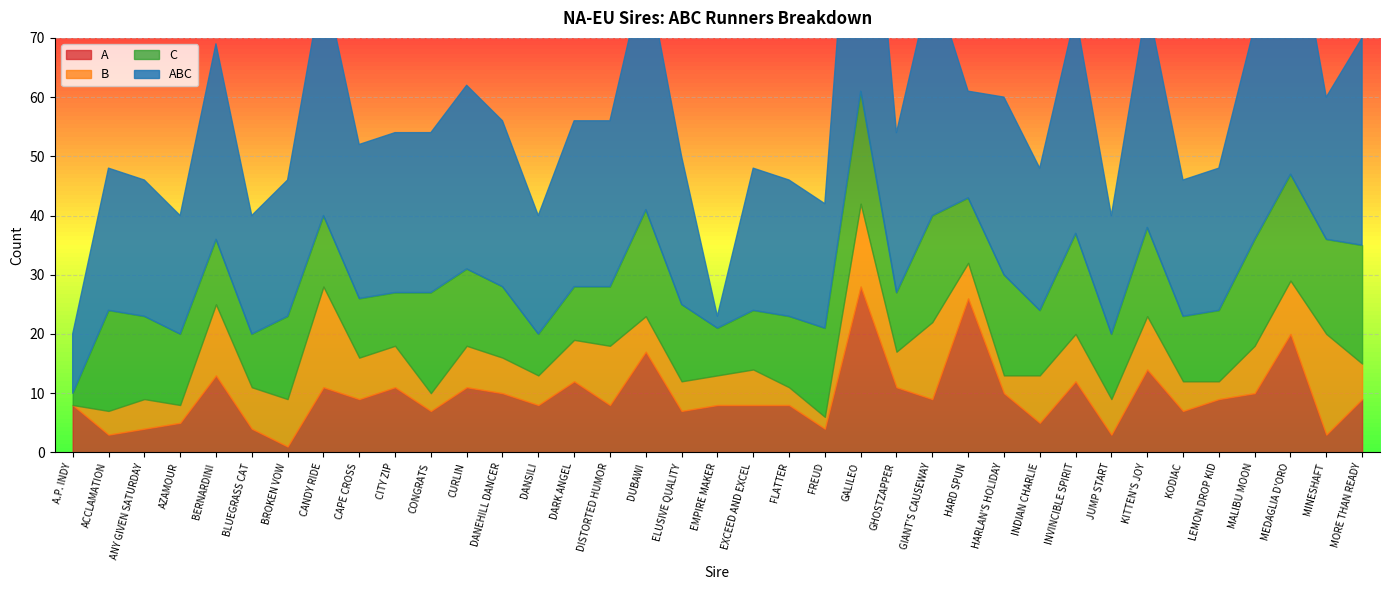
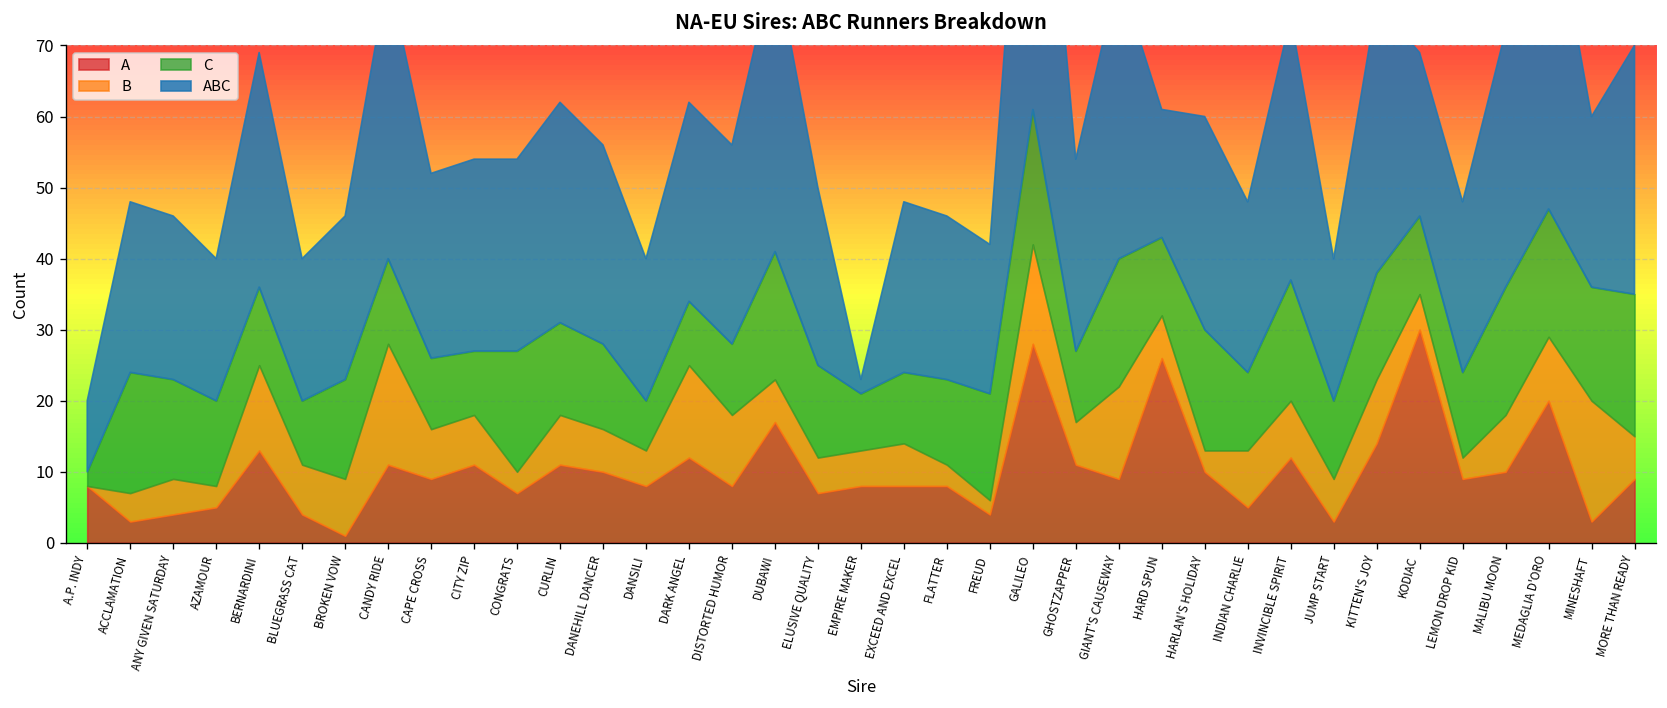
  {
    "A": {
      "ACCLAMATION": 3,
      "ANY GIVEN SATURDAY": 4,
      "AZAMOUR": 5,
      "BERNARDINI": 13,
      "BLUEGRASS CAT": 4,
      "BROKEN VOW": 1,
      "CANDY RIDE": 11,
      "CAPE CROSS": 9,
      "CITY ZIP": 11,
      "CONGRATS": 7,
      "CURLIN": 11,
      "DANEHILL DANCER": 10,
      "DANSILI": 8,
      "DARK ANGEL": 12,
      "DISTORTED HUMOR": 8,
      "DUBAWI": 17,
      "ELUSIVE QUALITY": 7,
      "EMPIRE MAKER": 8,
      "EXCEED AND EXCEL": 8,
      "FLATTER": 8,
      "FREUD": 4,
      "GALILEO": 28,
      "GHOSTZAPPER": 11,
      "GIANT'S CAUSEWAY": 9,
      "HARD SPUN": 26,
      "HARLAN'S HOLIDAY": 10,
      "INDIAN CHARLIE": 5,
      "INVINCIBLE SPIRIT": 12,
      "JUMP START": 3,
      "KITTEN'S JOY": 14,
-     "KODIAC": 7,
+     "KODIAC": 30,
      "LEMON DROP KID": 9,
      "MALIBU MOON": 10,
      "MEDAGLIA D'ORO": 20,
      "MINESHAFT": 3,
      "MORE THAN READY": 9
    },
    "B": {
      "ACCLAMATION": 4,
      "ANY GIVEN SATURDAY": 5,
      "AZAMOUR": 3,
      "BERNARDINI": 12,
      "BLUEGRASS CAT": 7,
      "BROKEN VOW": 8,
      "CANDY RIDE": 17,
      "CAPE CROSS": 7,
      "CITY ZIP": 7,
      "CONGRATS": 3,
      "CURLIN": 7,
      "DANEHILL DANCER": 6,
      "DANSILI": 5,
-     "DARK ANGEL": 7,
+     "DARK ANGEL": 13,
      "DISTORTED HUMOR": 10,
      "DUBAWI": 6,
      "ELUSIVE QUALITY": 5,
      "EMPIRE MAKER": 5,
      "EXCEED AND EXCEL": 6,
      "FLATTER": 3,
      "FREUD": 2,
      "GALILEO": 14,
      "GHOSTZAPPER": 6,
      "GIANT'S CAUSEWAY": 13,
      "HARD SPUN": 6,
      "HARLAN'S HOLIDAY": 3,
      "INDIAN CHARLIE": 8,
      "INVINCIBLE SPIRIT": 8,
      "JUMP START": 6,
      "KITTEN'S JOY": 9,
      "KODIAC": 5,
      "LEMON DROP KID": 3,
      "MALIBU MOON": 8,
      "MEDAGLIA D'ORO": 9,
      "MINESHAFT": 17,
      "MORE THAN READY": 6
    },
    "C": {
      "A.P. INDY": 2,
      "ACCLAMATION": 17,
      "ANY GIVEN SATURDAY": 14,
      "AZAMOUR": 12,
      "BERNARDINI": 11,
      "BLUEGRASS CAT": 9,
      "BROKEN VOW": 14,
      "CANDY RIDE": 12,
      "CAPE CROSS": 10,
      "CITY ZIP": 9,
      "CONGRATS": 17,
      "CURLIN": 13,
      "DANEHILL DANCER": 12,
      "DANSILI": 7,
      "DARK ANGEL": 9,
      "DISTORTED HUMOR": 10,
      "DUBAWI": 18,
      "ELUSIVE QUALITY": 13,
      "EMPIRE MAKER": 8,
      "EXCEED AND EXCEL": 10,
      "FLATTER": 12,
      "FREUD": 15,
      "GALILEO": 19,
      "GHOSTZAPPER": 10,
      "GIANT'S CAUSEWAY": 18,
      "HARD SPUN": 11,
      "HARLAN'S HOLIDAY": 17,
      "INDIAN CHARLIE": 11,
      "INVINCIBLE SPIRIT": 17,
      "JUMP START": 11,
      "KITTEN'S JOY": 15,
      "KODIAC": 11,
      "LEMON DROP KID": 12,
      "MALIBU MOON": 18,
      "MEDAGLIA D'ORO": 18,
      "MINESHAFT": 16,
      "MORE THAN READY": 20
    },
    "ABC": {
      "A.P. INDY": 10,
      "ACCLAMATION": 24,
      "ANY GIVEN SATURDAY": 23,
      "AZAMOUR": 20,
      "BERNARDINI": 33,
      "BLUEGRASS CAT": 20,
      "BROKEN VOW": 23,
      "CAPE CROSS": 26,
      "CITY ZIP": 27,
      "CONGRATS": 27,
      "CURLIN": 31,
      "DANEHILL DANCER": 28,
      "DANSILI": 20,
      "DARK ANGEL": 28,
      "DISTORTED HUMOR": 28,
      "ELUSIVE QUALITY": 25,
      "EMPIRE MAKER": 2,
      "EXCEED AND EXCEL": 24,
      "FLATTER": 23,
      "FREUD": 21,
      "GHOSTZAPPER": 27,
      "HARD SPUN": 18,
      "HARLAN'S HOLIDAY": 30,
      "INDIAN CHARLIE": 24,
      "JUMP START": 20,
      "KODIAC": 23,
      "LEMON DROP KID": 24,
      "MINESHAFT": 24,
      "MORE THAN READY": 35
    }
  }
